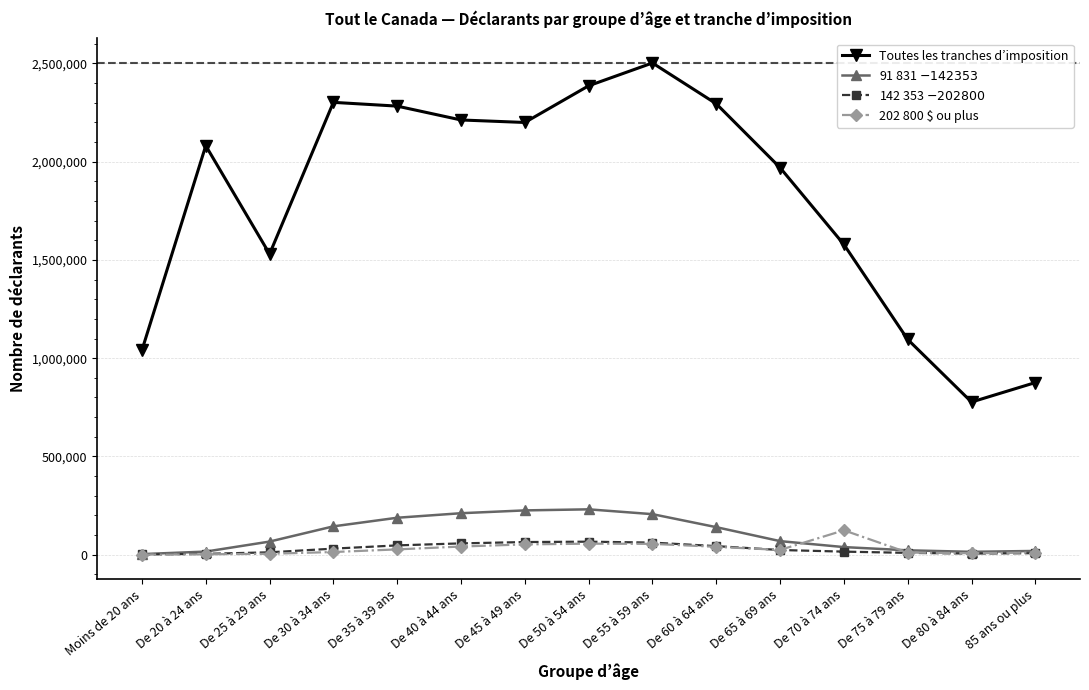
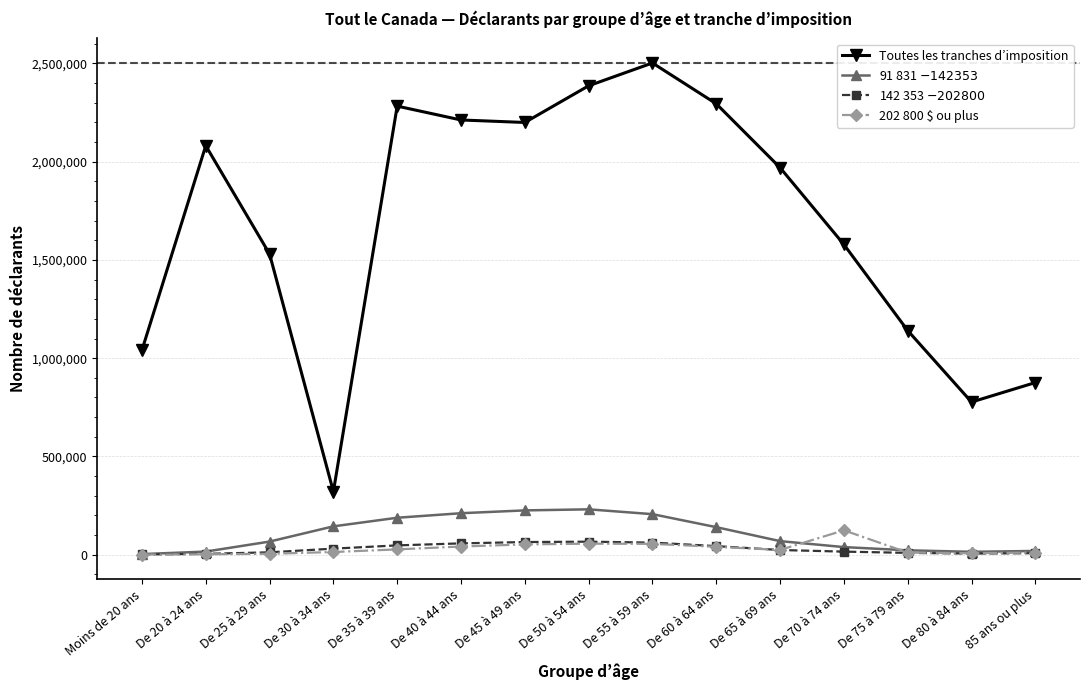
  {
    "Toutes les tranches d’imposition": {
      "Moins de 20 ans": "1,040,000",
      "De 20 à 24 ans": "2,080,000",
      "De 25 à 29 ans": "1,530,000",
-     "De 30 à 34 ans": "2,300,000",
+     "De 30 à 34 ans": "320,000",
      "De 35 à 39 ans": "2,280,000",
      "De 40 à 44 ans": "2,210,000",
      "De 45 à 49 ans": "2,200,000",
      "De 50 à 54 ans": "2,390,000",
      "De 55 à 59 ans": "2,500,000",
      "De 60 à 64 ans": "2,290,000",
      "De 65 à 69 ans": "1,970,000",
      "De 70 à 74 ans": "1,580,000",
-     "De 75 à 79 ans": "1,100,000",
+     "De 75 à 79 ans": "1,140,000",
      "De 80 à 84 ans": "780,000",
      "85 ans ou plus": "880,000"
    },
    "202 800 $ ou plus": {
      "De 30 à 34 ans": "10,000",
      "De 35 à 39 ans": "30,000",
      "De 40 à 44 ans": "40,000",
      "De 70 à 74 ans": "120,000"
    }
  }
